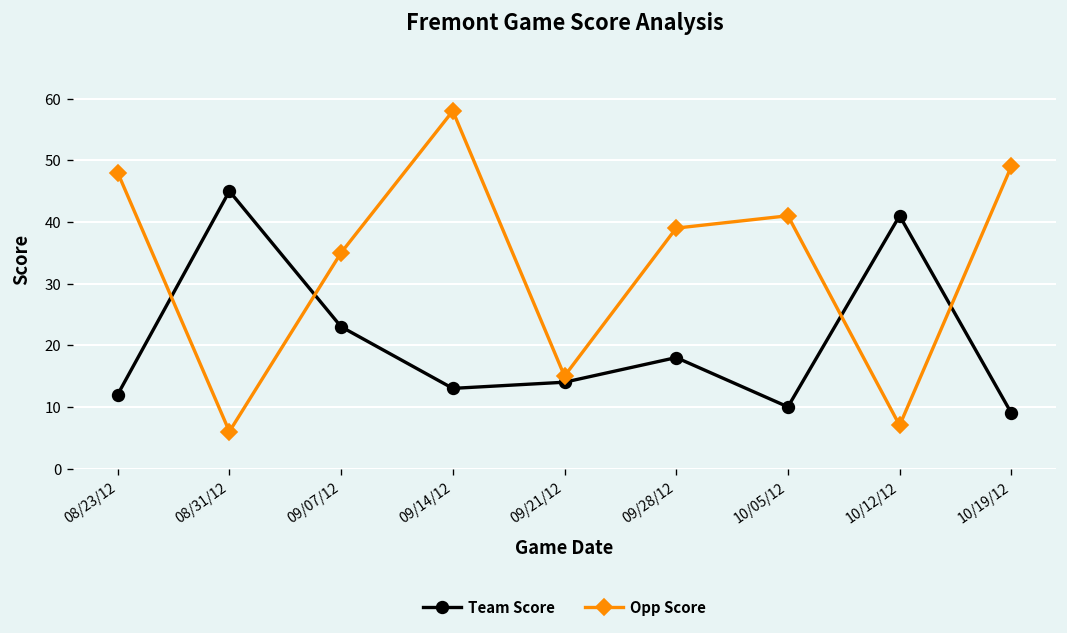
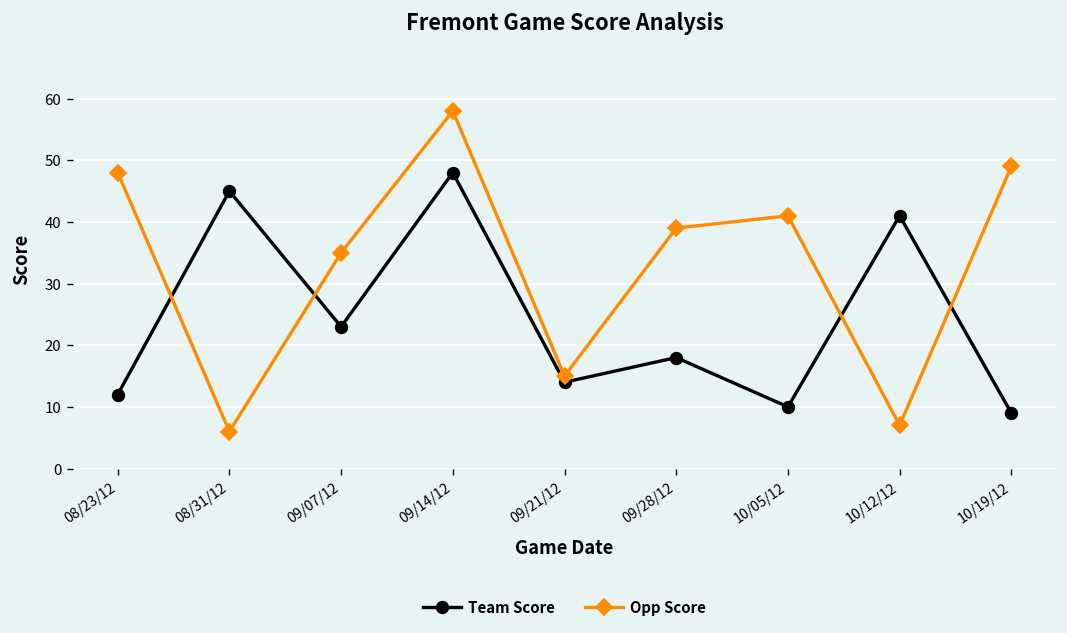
  {
    "Team Score": {
      "08/23/12": 12,
      "08/31/12": 45,
      "09/07/12": 23,
-     "09/14/12": 13,
+     "09/14/12": 48,
      "09/21/12": 14,
      "09/28/12": 18,
      "10/05/12": 10,
      "10/12/12": 41,
      "10/19/12": 9
    },
    "Opp Score": {
      "08/23/12": 48,
      "08/31/12": 6,
      "09/07/12": 35,
      "09/14/12": 58,
      "09/21/12": 15,
      "09/28/12": 39,
      "10/05/12": 41,
      "10/12/12": 7,
      "10/19/12": 49
    }
  }
